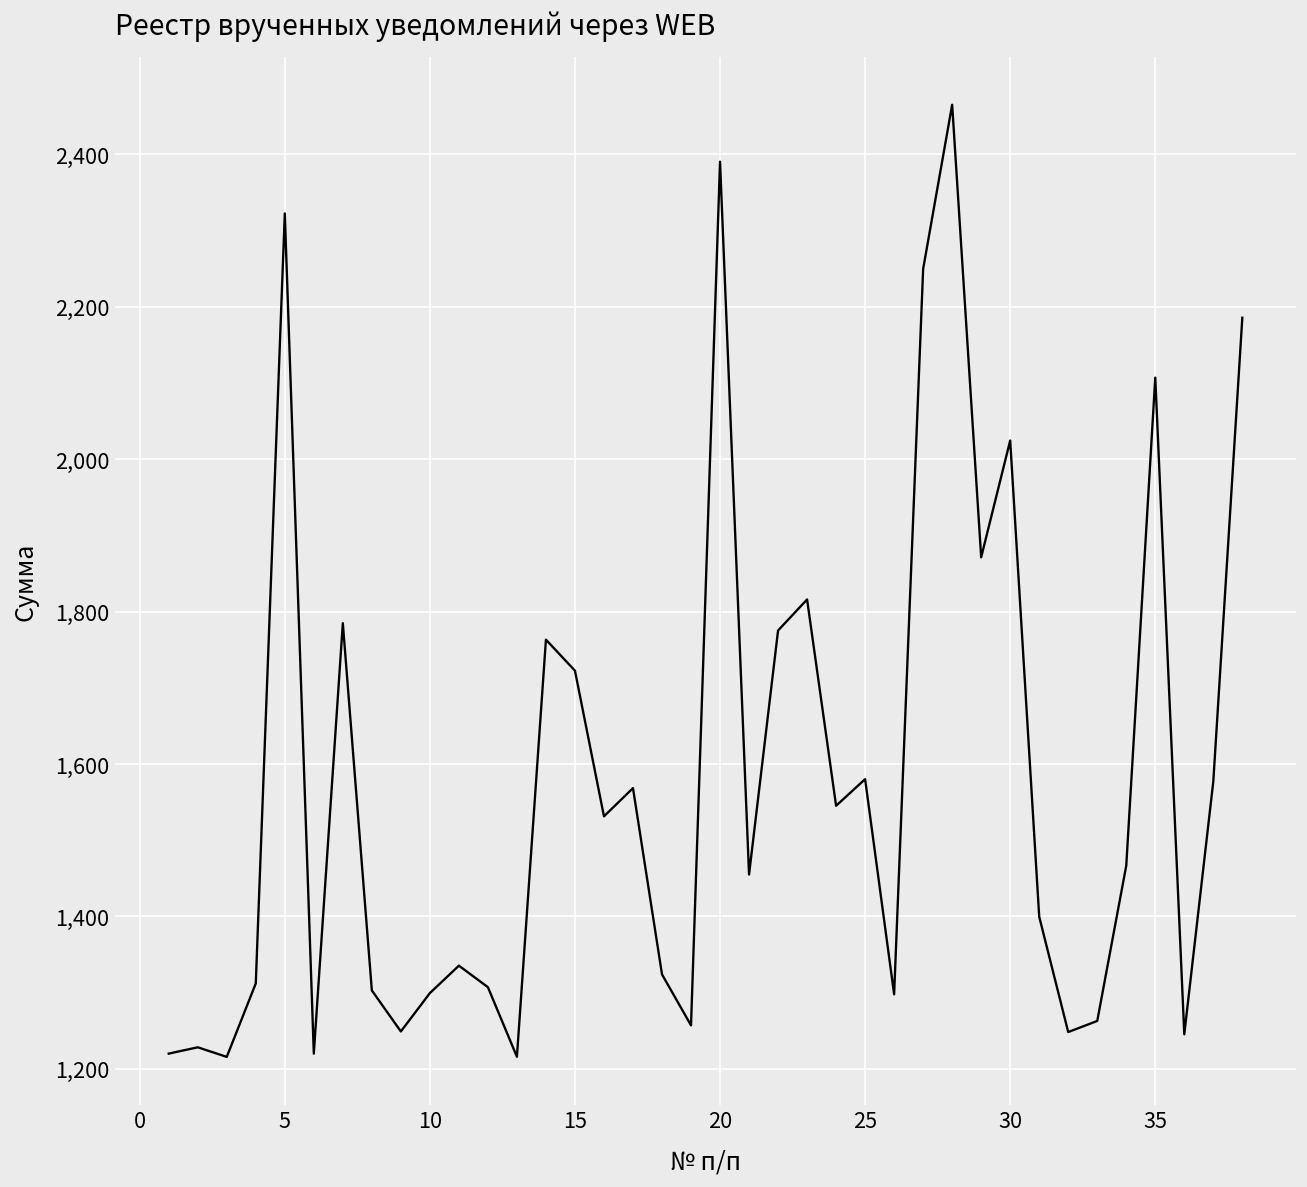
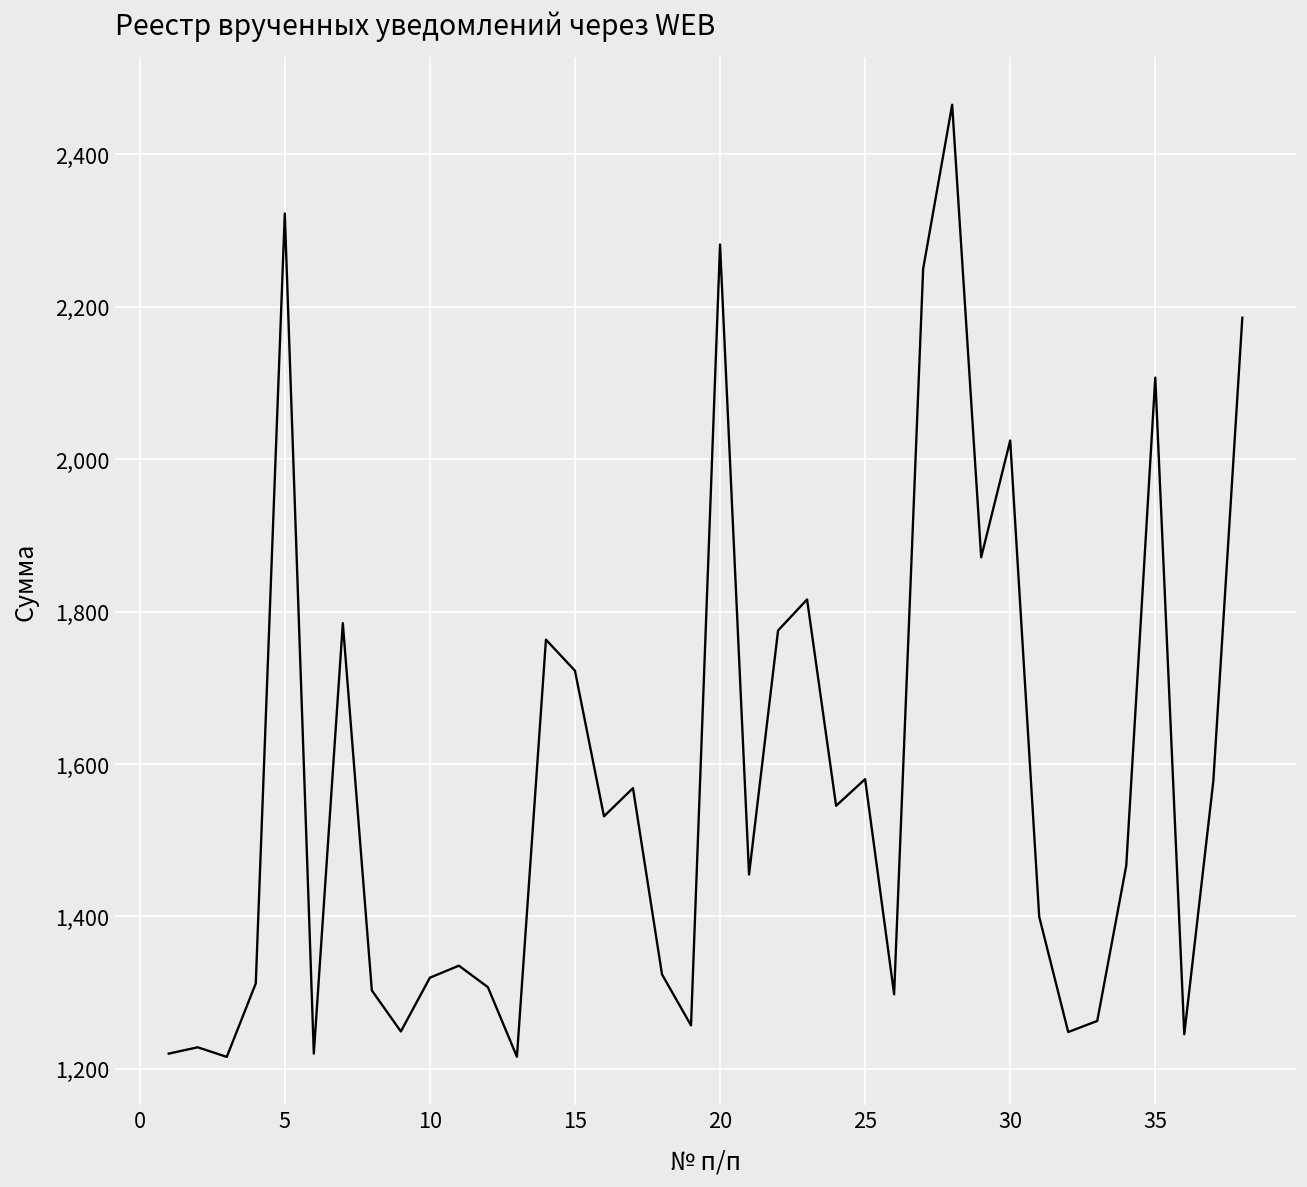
  {
    "5": "2,320",
-   "10": "1,300",
+   "10": "1,320",
    "15": "1,720",
-   "20": "2,390",
+   "20": "2,280",
    "25": "1,580",
    "30": "2,020",
    "35": "2,110"
  }
